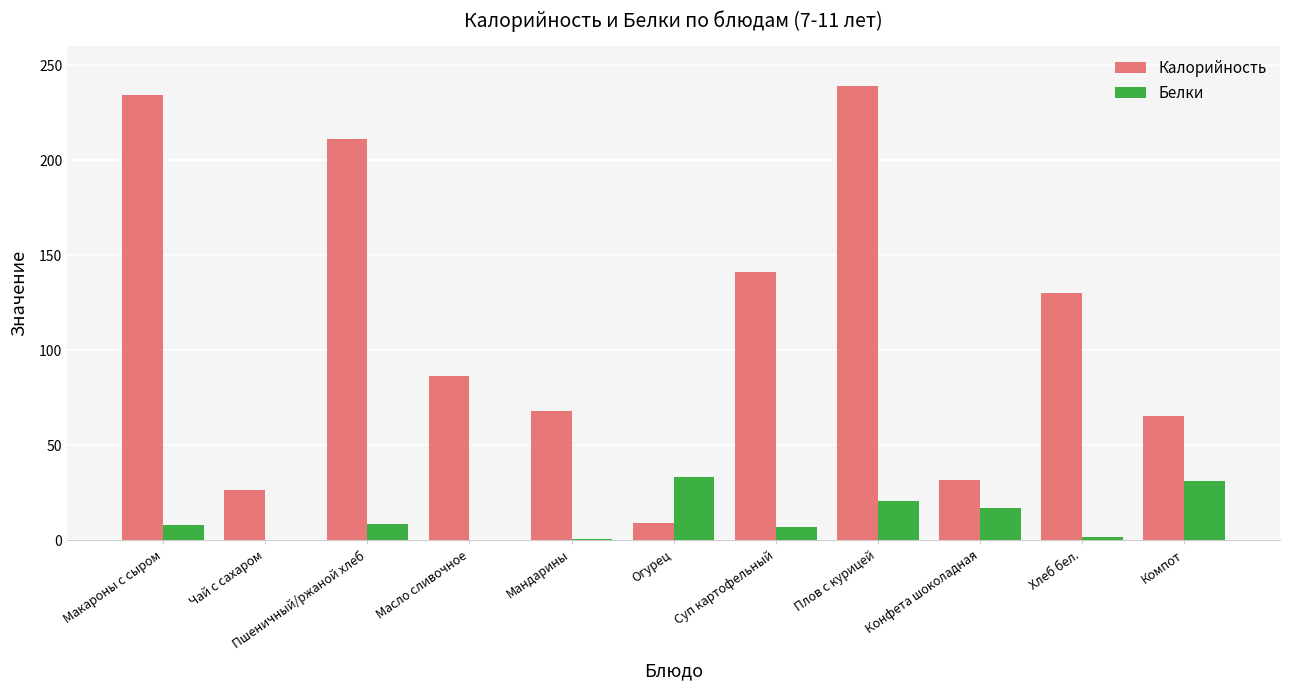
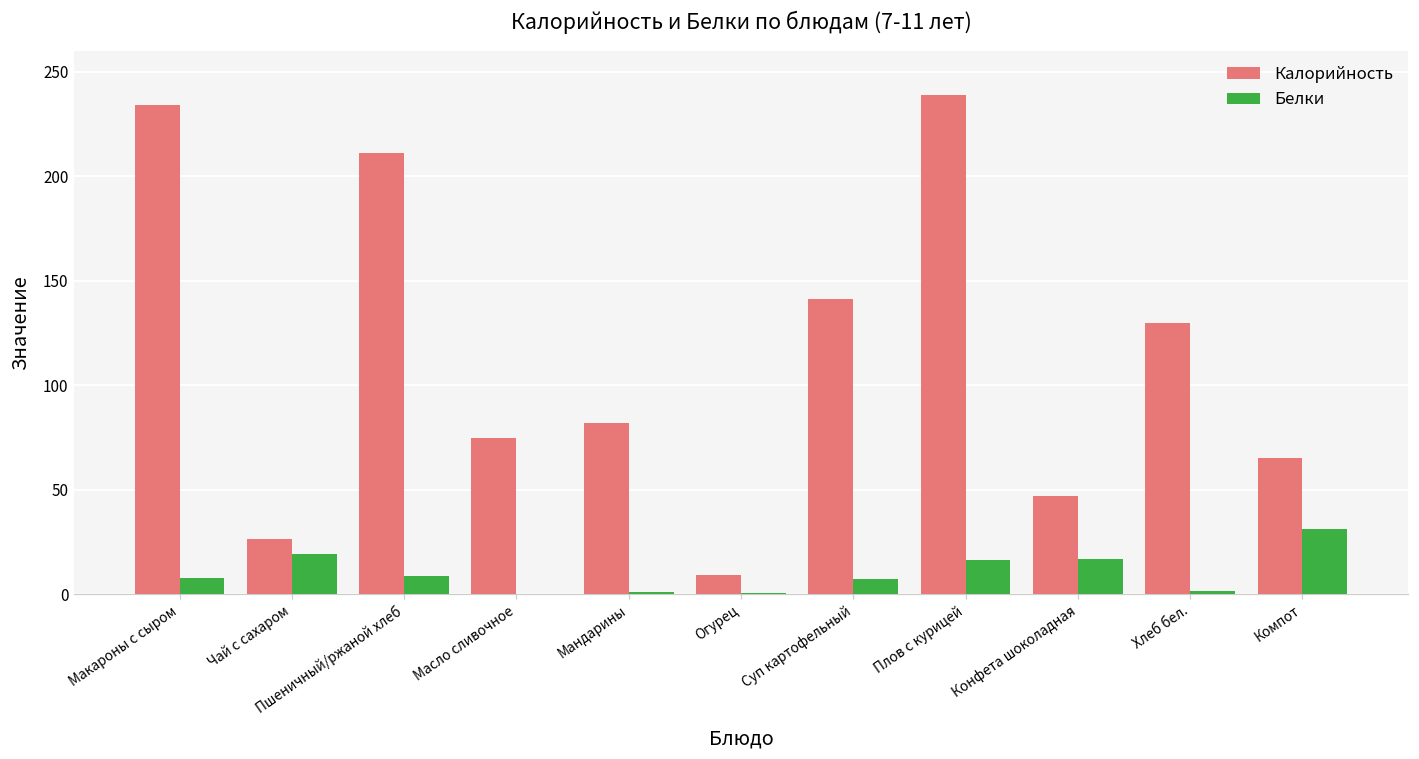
  {
    "Калорийность": {
      "Макароны с сыром": 234,
      "Чай с сахаром": 26,
      "Пшеничный/ржаной хлеб": 211,
-     "Масло сливочное": 86,
-     "Мандарины": 68,
+     "Масло сливочное": 75,
+     "Мандарины": 82,
      "Огурец": 9,
      "Суп картофельный": 141,
      "Плов с курицей": 239,
-     "Конфета шоколадная": 32,
+     "Конфета шоколадная": 47,
      "Хлеб бел.": 130,
      "Компот": 65
    },
    "Белки": {
      "Макароны с сыром": 8,
-     "Чай с сахаром": 0,
+     "Чай с сахаром": 19,
      "Пшеничный/ржаной хлеб": 8,
-     "Огурец": 33,
+     "Огурец": 1,
      "Суп картофельный": 7,
-     "Плов с курицей": 20,
+     "Плов с курицей": 16,
      "Конфета шоколадная": 17,
      "Хлеб бел.": 2,
      "Компот": 31
    }
  }
